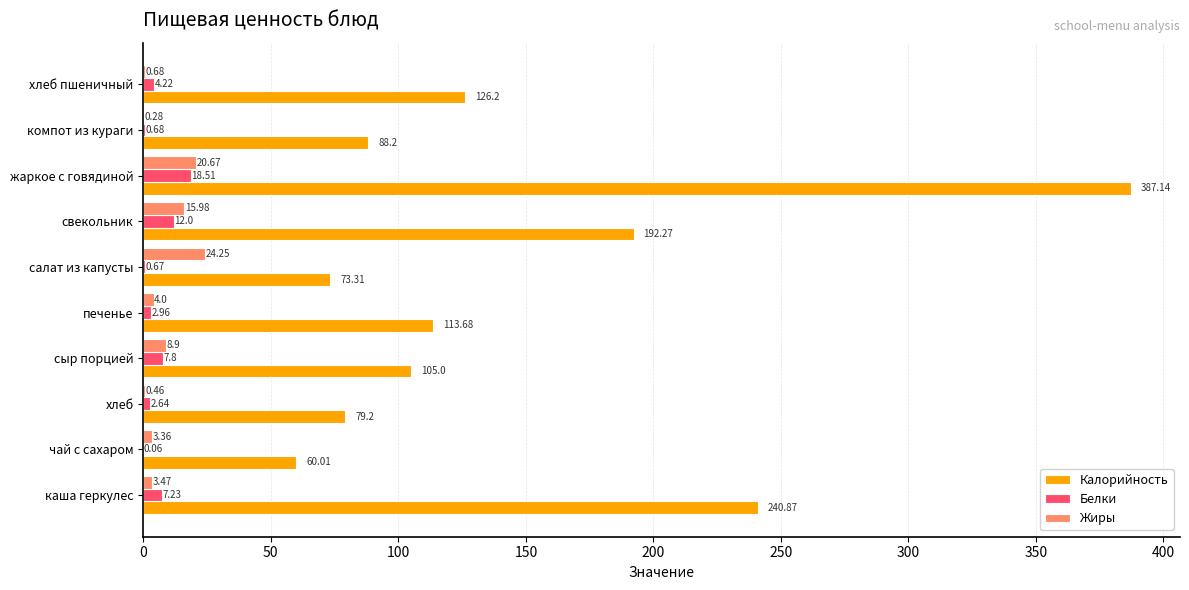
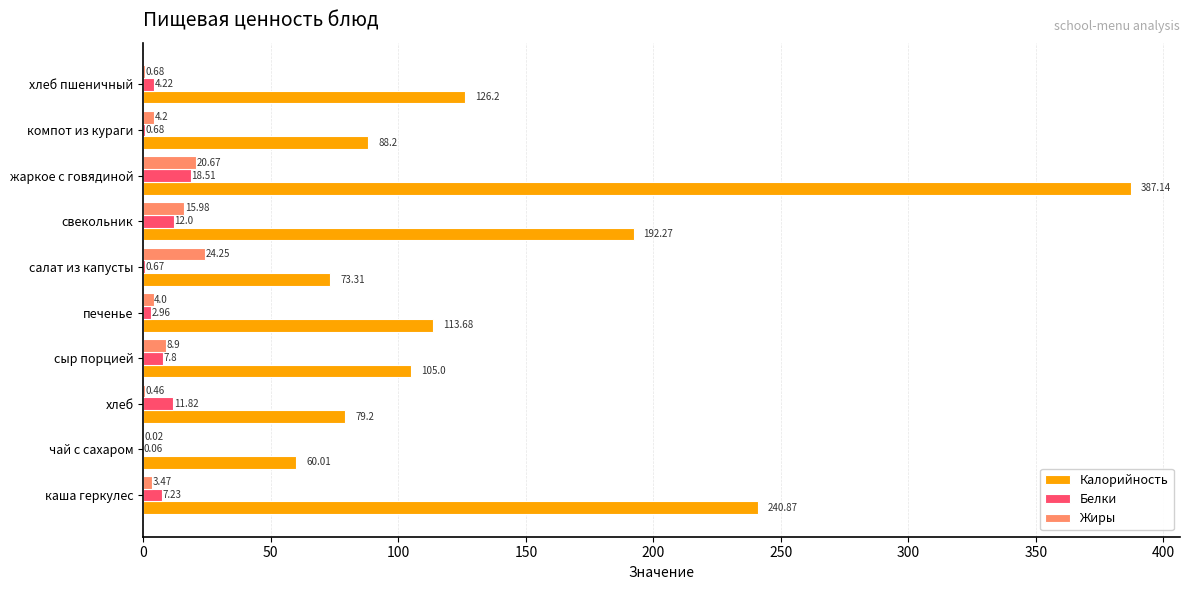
  {
    "Калорийность": {
      "хлеб пшеничный": 126.2,
      "компот из кураги": 88.2,
      "жаркое с говядиной": 387.14,
      "свекольник": 192.27,
      "салат из капусты": 73.31,
      "печенье": 113.68,
      "сыр порцией": 105.0,
      "хлеб": 79.2,
      "чай с сахаром": 60.01,
      "каша геркулес": 240.87
    },
    "Белки": {
      "хлеб пшеничный": 4.22,
      "компот из кураги": 0.68,
      "жаркое с говядиной": 18.51,
      "свекольник": 12.0,
      "салат из капусты": 0.67,
      "печенье": 2.96,
      "сыр порцией": 7.8,
-     "хлеб": 2.64,
+     "хлеб": 11.82,
      "чай с сахаром": 0.06,
      "каша геркулес": 7.23
    },
    "Жиры": {
      "хлеб пшеничный": 0.68,
-     "компот из кураги": 0.28,
+     "компот из кураги": 4.2,
      "жаркое с говядиной": 20.67,
      "свекольник": 15.98,
      "салат из капусты": 24.25,
      "печенье": 4.0,
      "сыр порцией": 8.9,
      "хлеб": 0.46,
-     "чай с сахаром": 3.36,
+     "чай с сахаром": 0.02,
      "каша геркулес": 3.47
    }
  }
